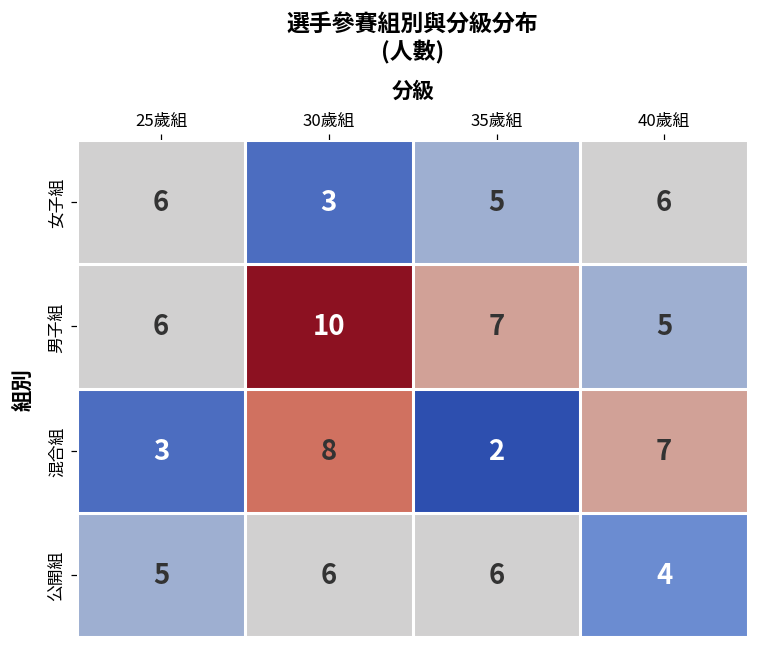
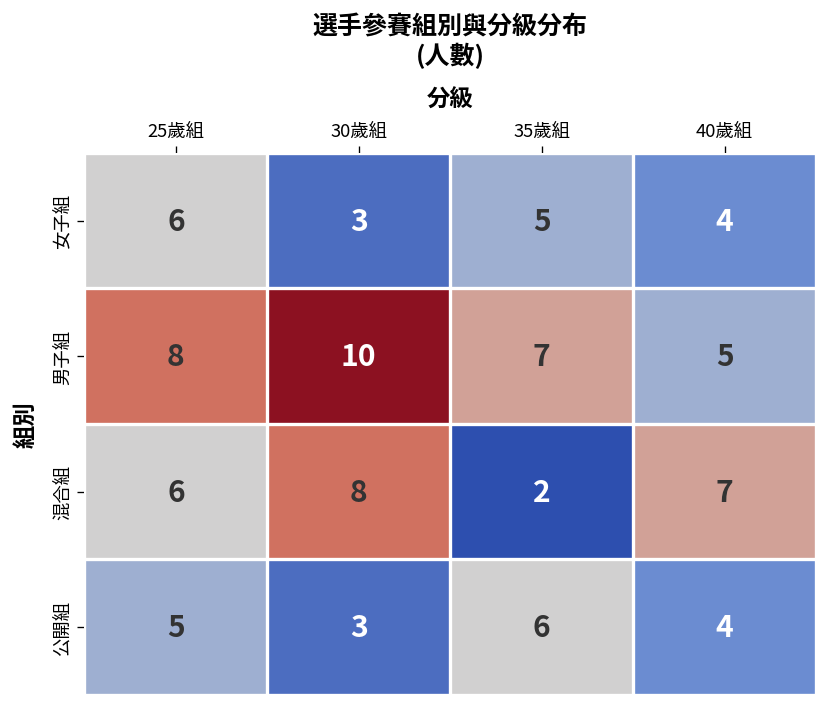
  {
    "女子組": {
      "25歲組": 6,
      "30歲組": 3,
      "35歲組": 5,
-     "40歲組": 6
+     "40歲組": 4
    },
    "男子組": {
-     "25歲組": 6,
+     "25歲組": 8,
      "30歲組": 10,
      "35歲組": 7,
      "40歲組": 5
    },
    "混合組": {
-     "25歲組": 3,
+     "25歲組": 6,
      "30歲組": 8,
      "35歲組": 2,
      "40歲組": 7
    },
    "公開組": {
      "25歲組": 5,
-     "30歲組": 6,
+     "30歲組": 3,
      "35歲組": 6,
      "40歲組": 4
    }
  }
